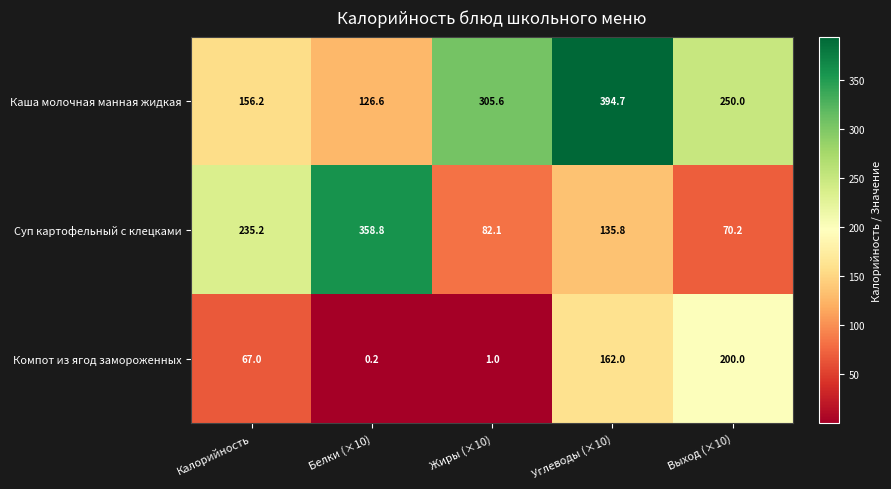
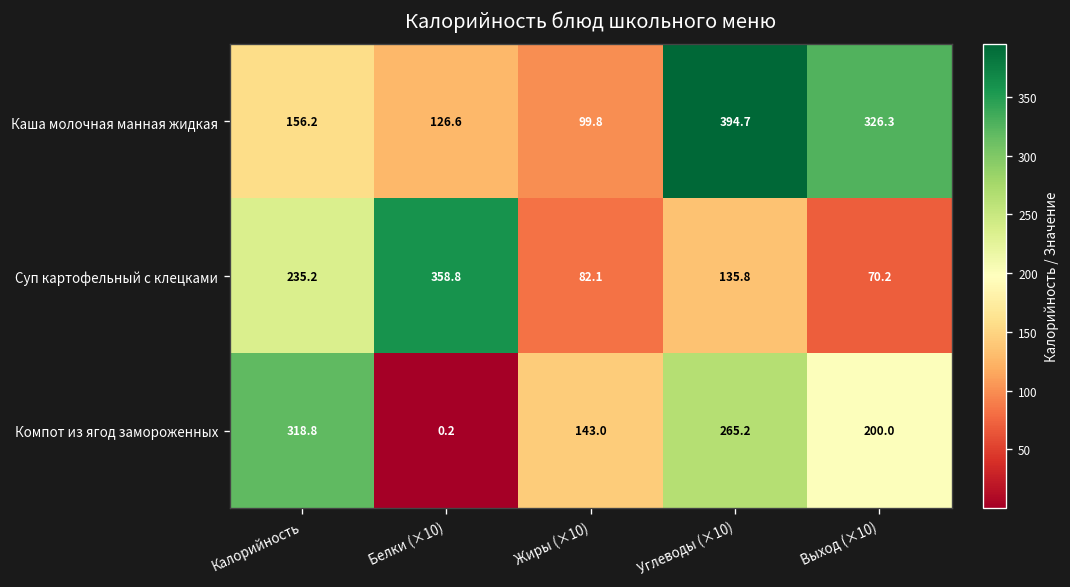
  {
    "Каша молочная манная жидкая": {
      "Калорийность": 156.2,
      "Белки (×10)": 126.6,
-     "Жиры (×10)": 305.6,
+     "Жиры (×10)": 99.8,
      "Углеводы (×10)": 394.7,
-     "Выход (×10)": 250.0
+     "Выход (×10)": 326.3
    },
    "Суп картофельный с клецками": {
      "Калорийность": 235.2,
      "Белки (×10)": 358.8,
      "Жиры (×10)": 82.1,
      "Углеводы (×10)": 135.8,
      "Выход (×10)": 70.2
    },
    "Компот из ягод замороженных": {
-     "Калорийность": 67.0,
+     "Калорийность": 318.8,
      "Белки (×10)": 0.2,
-     "Жиры (×10)": 1.0,
-     "Углеводы (×10)": 162.0,
+     "Жиры (×10)": 143.0,
+     "Углеводы (×10)": 265.2,
      "Выход (×10)": 200.0
    }
  }
